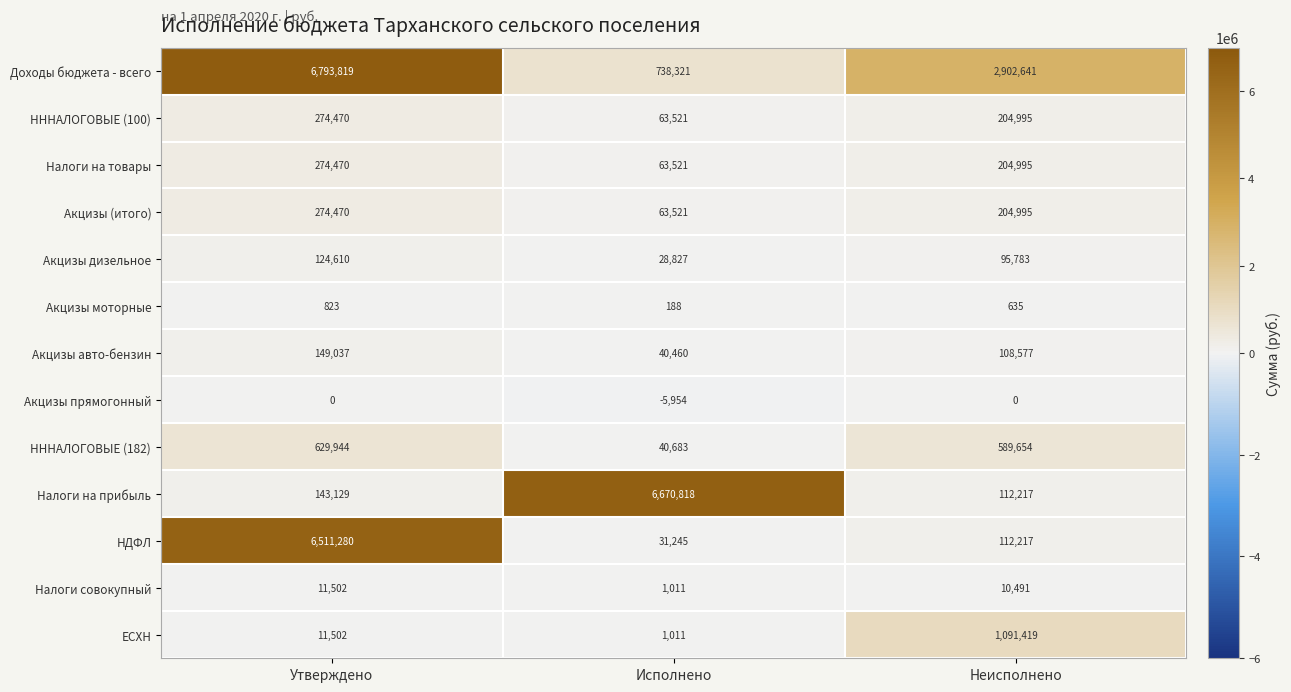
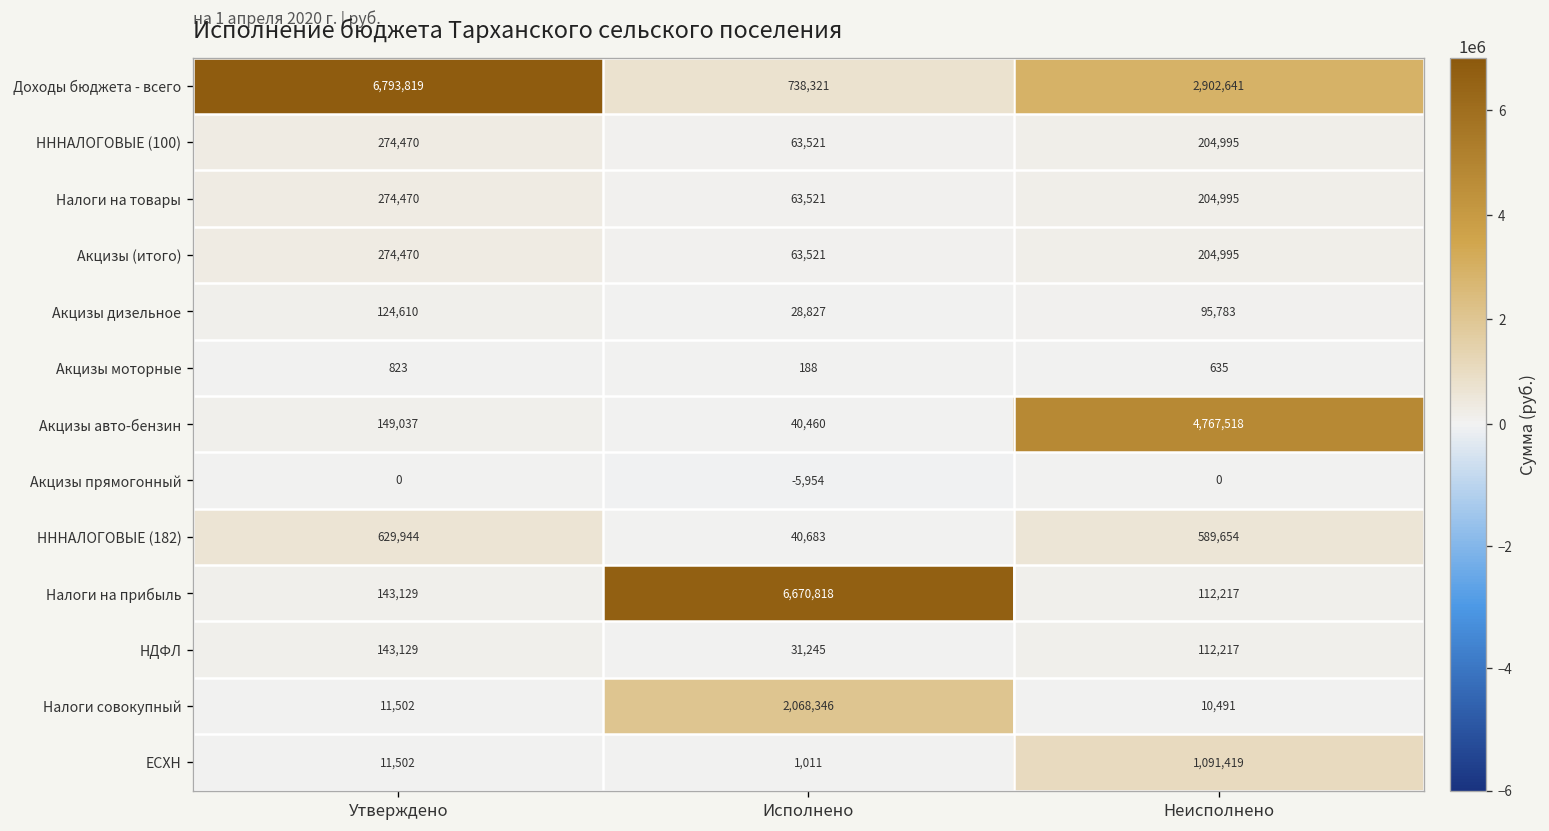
  {
    "Доходы бюджета - всего": {
      "Утверждено": "6,793,819",
      "Исполнено": "738,321",
      "Неисполнено": "2,902,641"
    },
    "НННАЛОГОВЫЕ (100)": {
      "Утверждено": "274,470",
      "Исполнено": "63,521",
      "Неисполнено": "204,995"
    },
    "Налоги на товары": {
      "Утверждено": "274,470",
      "Исполнено": "63,521",
      "Неисполнено": "204,995"
    },
    "Акцизы (итого)": {
      "Утверждено": "274,470",
      "Исполнено": "63,521",
      "Неисполнено": "204,995"
    },
    "Акцизы дизельное": {
      "Утверждено": "124,610",
      "Исполнено": "28,827",
      "Неисполнено": "95,783"
    },
    "Акцизы моторные": {
      "Утверждено": "823",
      "Исполнено": "188",
      "Неисполнено": "635"
    },
    "Акцизы авто-бензин": {
      "Утверждено": "149,037",
      "Исполнено": "40,460",
-     "Неисполнено": "108,577"
+     "Неисполнено": "4,767,518"
    },
    "Акцизы прямогонный": {
      "Утверждено": "0",
      "Исполнено": "-5,954",
      "Неисполнено": "0"
    },
    "НННАЛОГОВЫЕ (182)": {
      "Утверждено": "629,944",
      "Исполнено": "40,683",
      "Неисполнено": "589,654"
    },
    "Налоги на прибыль": {
      "Утверждено": "143,129",
      "Исполнено": "6,670,818",
      "Неисполнено": "112,217"
    },
    "НДФЛ": {
-     "Утверждено": "6,511,280",
+     "Утверждено": "143,129",
      "Исполнено": "31,245",
      "Неисполнено": "112,217"
    },
    "Налоги совокупный": {
      "Утверждено": "11,502",
-     "Исполнено": "1,011",
+     "Исполнено": "2,068,346",
      "Неисполнено": "10,491"
    },
    "ЕСХН": {
      "Утверждено": "11,502",
      "Исполнено": "1,011",
      "Неисполнено": "1,091,419"
    }
  }
